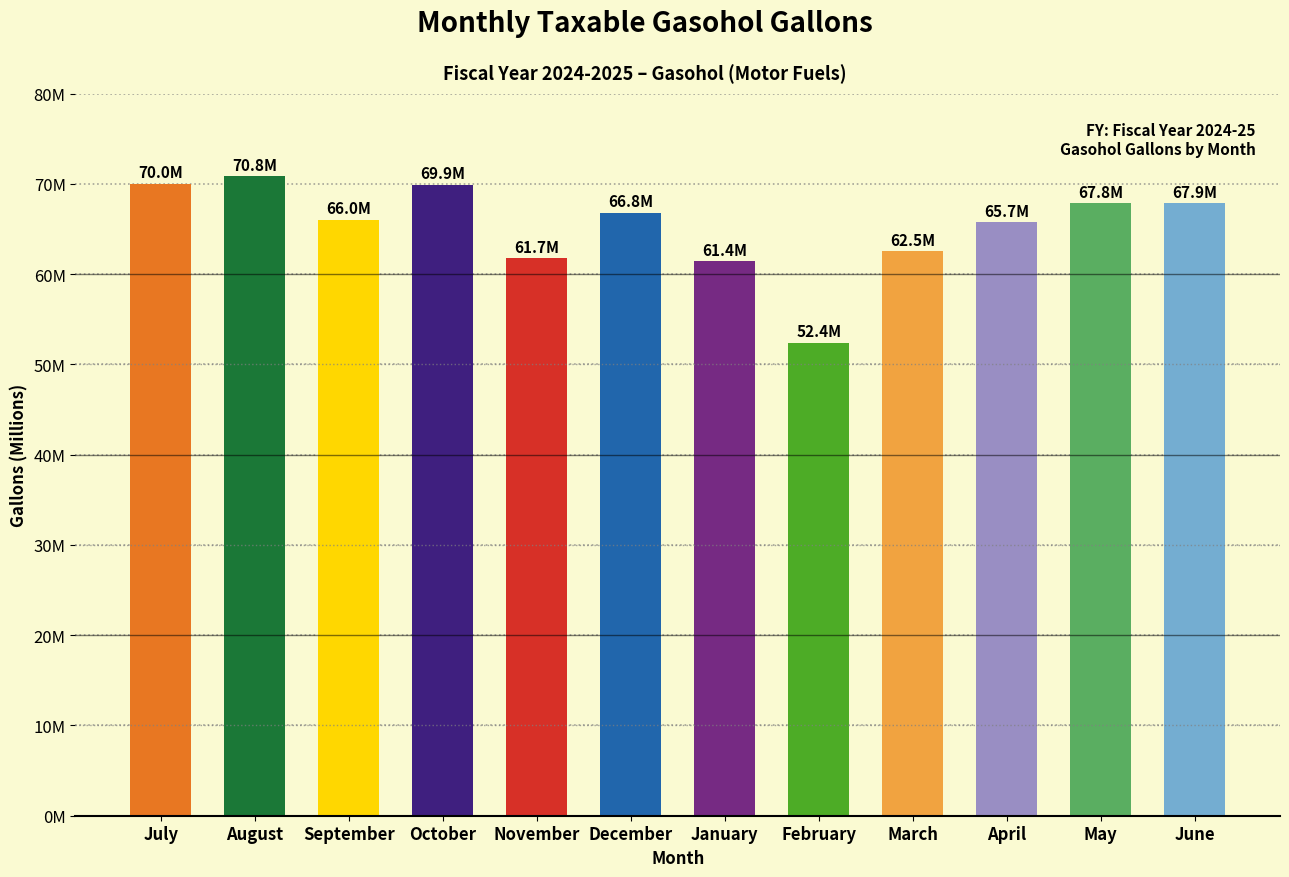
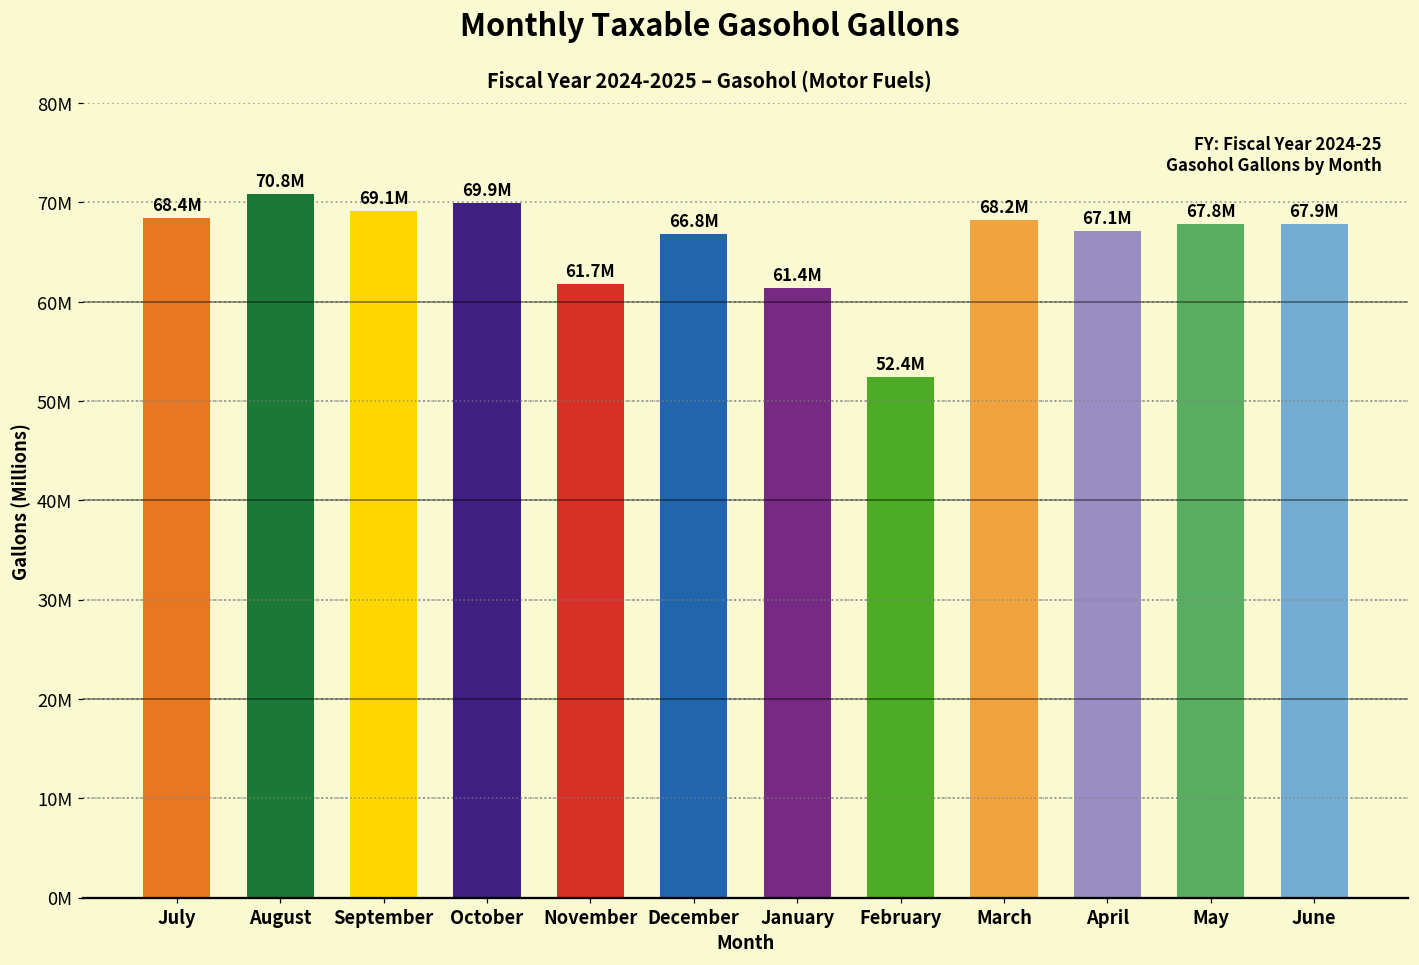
  {
-   "July": "70.0M",
+   "July": "68.4M",
    "August": "70.8M",
-   "September": "66.0M",
+   "September": "69.1M",
    "October": "69.9M",
    "November": "61.7M",
    "December": "66.8M",
    "January": "61.4M",
    "February": "52.4M",
-   "March": "62.5M",
-   "April": "65.7M",
+   "March": "68.2M",
+   "April": "67.1M",
    "May": "67.8M",
    "June": "67.9M"
  }
